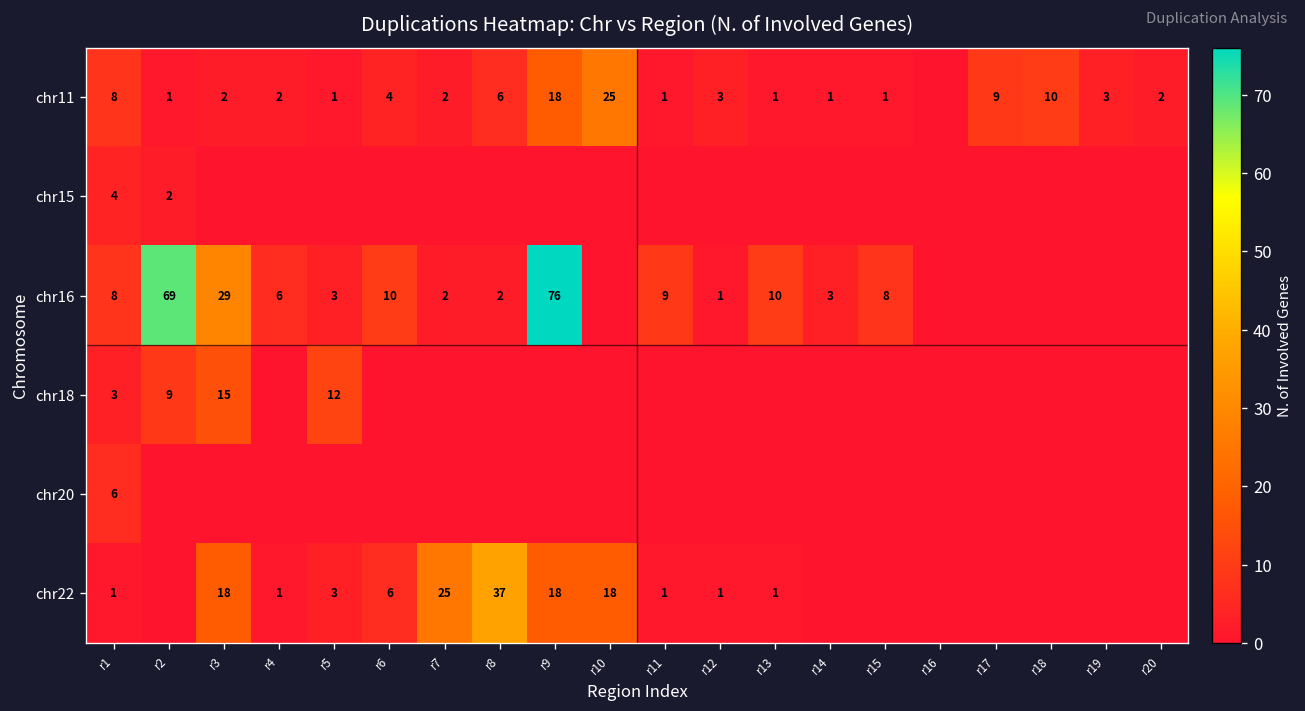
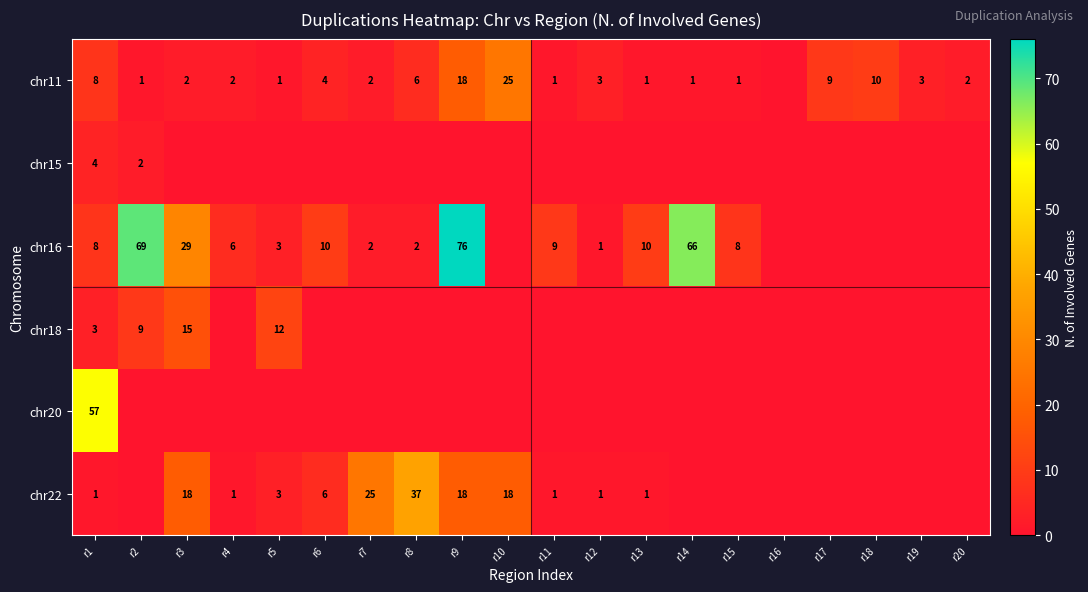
  {
    "chr11": {
      "r1": 8,
      "r2": 1,
      "r3": 2,
      "r4": 2,
      "r5": 1,
      "r6": 4,
      "r7": 2,
      "r8": 6,
      "r9": 18,
      "r10": 25,
      "r11": 1,
      "r12": 3,
      "r13": 1,
      "r14": 1,
      "r15": 1,
      "r17": 9,
      "r18": 10,
      "r19": 3,
      "r20": 2
    },
    "chr15": {
      "r1": 4,
      "r2": 2
    },
    "chr16": {
      "r1": 8,
      "r2": 69,
      "r3": 29,
      "r4": 6,
      "r5": 3,
      "r6": 10,
      "r7": 2,
      "r8": 2,
      "r9": 76,
      "r11": 9,
      "r12": 1,
      "r13": 10,
-     "r14": 3,
+     "r14": 66,
      "r15": 8
    },
    "chr18": {
      "r1": 3,
      "r2": 9,
      "r3": 15,
      "r5": 12
    },
    "chr20": {
-     "r1": 6
+     "r1": 57
    },
    "chr22": {
      "r1": 1,
      "r3": 18,
      "r4": 1,
      "r5": 3,
      "r6": 6,
      "r7": 25,
      "r8": 37,
      "r9": 18,
      "r10": 18,
      "r11": 1,
      "r12": 1,
      "r13": 1
    }
  }
